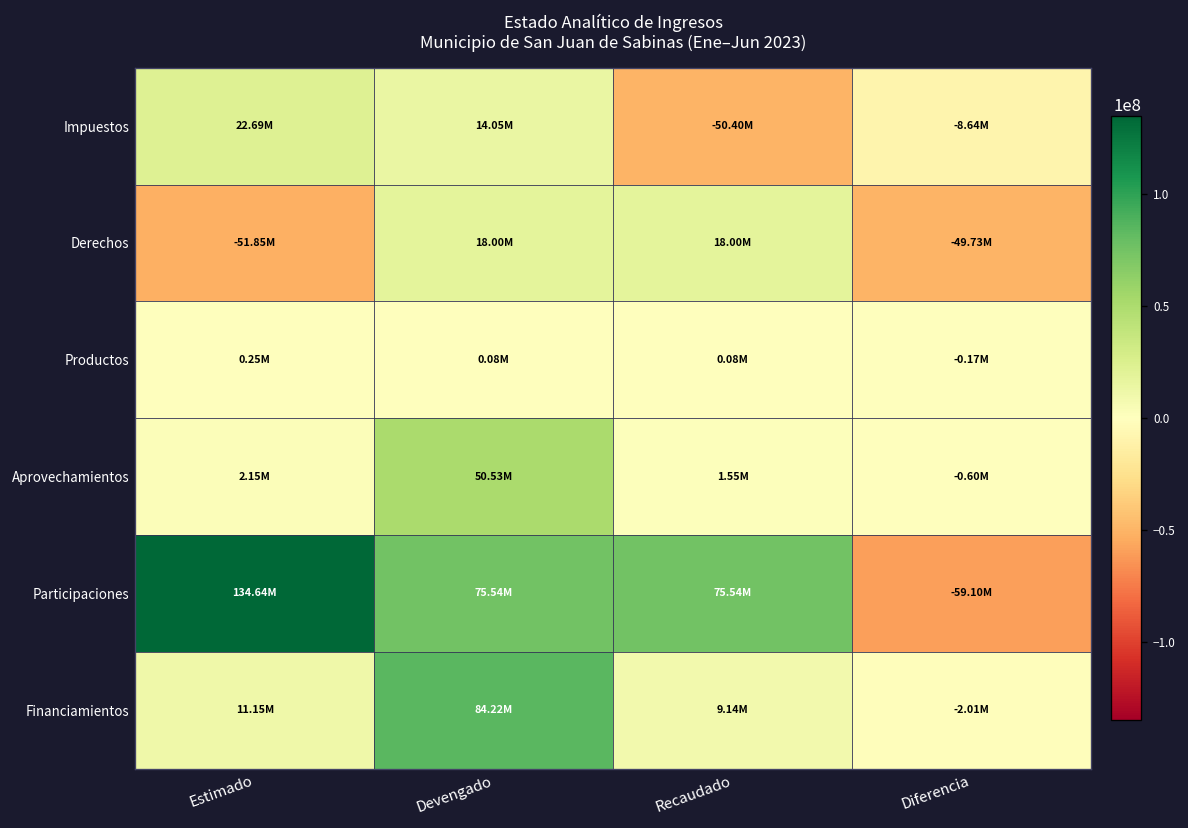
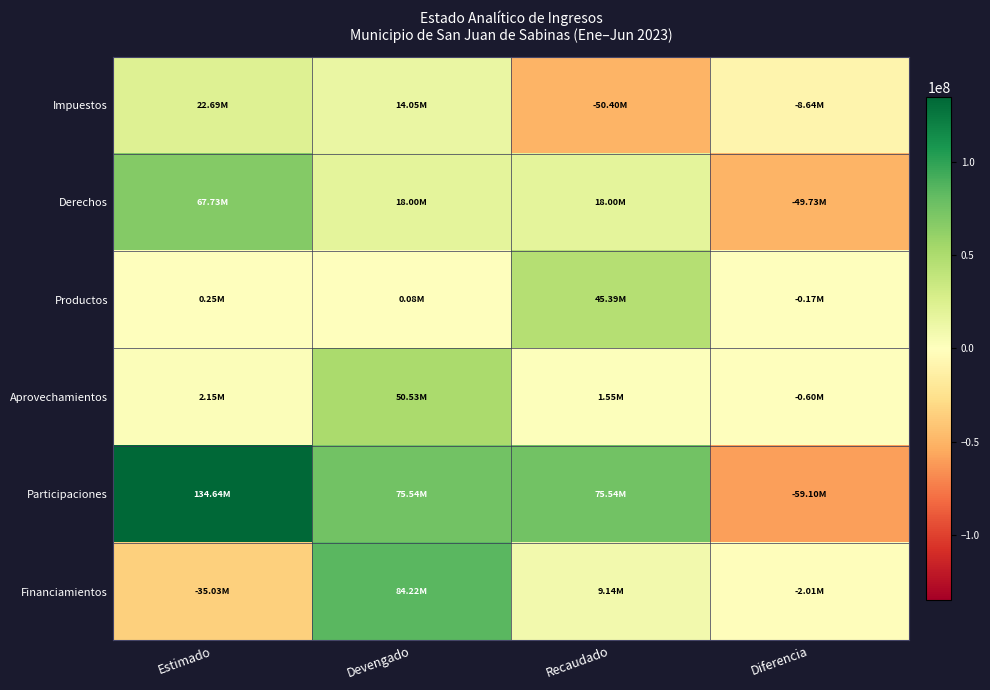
  {
    "Impuestos": {
      "Estimado": "22.69M",
      "Devengado": "14.05M",
      "Recaudado": "-50.40M",
      "Diferencia": "-8.64M"
    },
    "Derechos": {
-     "Estimado": "-51.85M",
+     "Estimado": "67.73M",
      "Devengado": "18.00M",
      "Recaudado": "18.00M",
      "Diferencia": "-49.73M"
    },
    "Productos": {
      "Estimado": "0.25M",
      "Devengado": "0.08M",
-     "Recaudado": "0.08M",
+     "Recaudado": "45.39M",
      "Diferencia": "-0.17M"
    },
    "Aprovechamientos": {
      "Estimado": "2.15M",
      "Devengado": "50.53M",
      "Recaudado": "1.55M",
      "Diferencia": "-0.60M"
    },
    "Participaciones": {
      "Estimado": "134.64M",
      "Devengado": "75.54M",
      "Recaudado": "75.54M",
      "Diferencia": "-59.10M"
    },
    "Financiamientos": {
-     "Estimado": "11.15M",
+     "Estimado": "-35.03M",
      "Devengado": "84.22M",
      "Recaudado": "9.14M",
      "Diferencia": "-2.01M"
    }
  }
